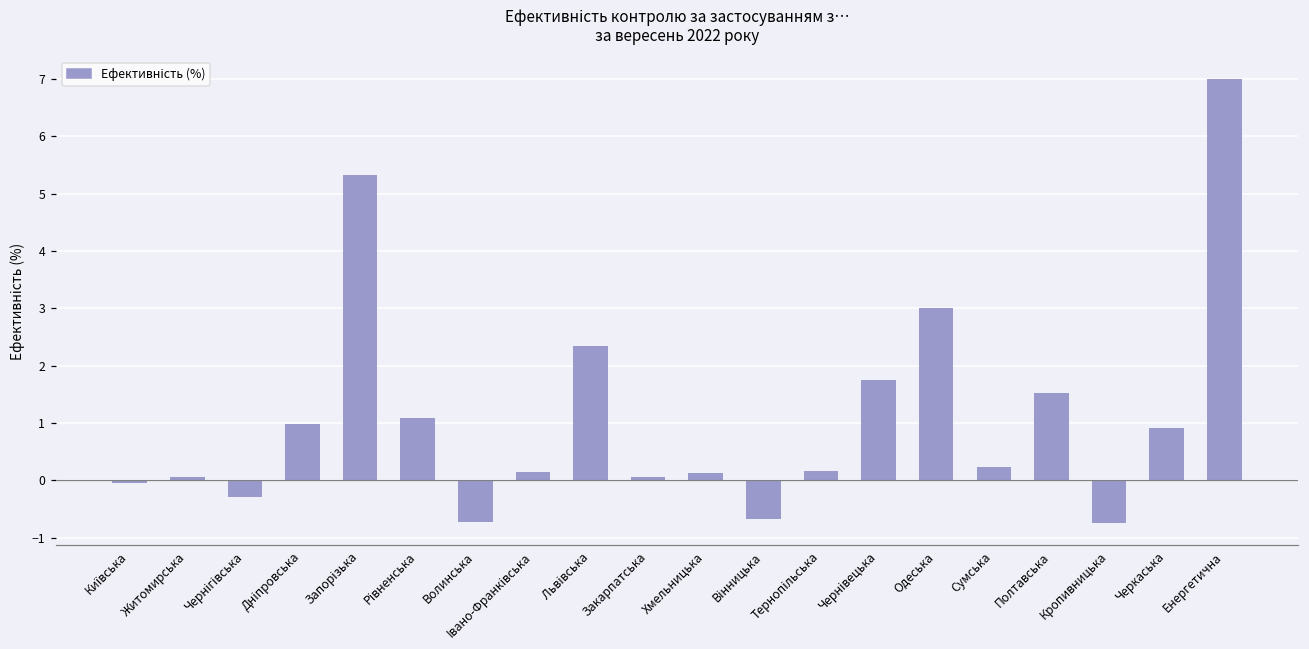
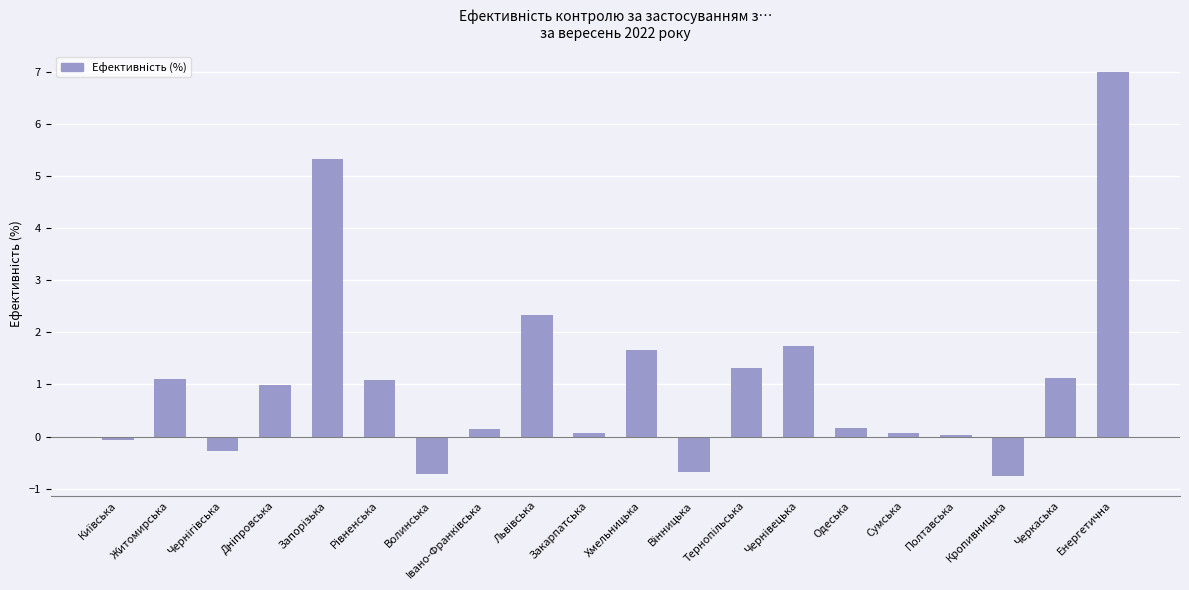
  {
    "Київська": -0.1,
-   "Житомирська": 0.1,
+   "Житомирська": 1.1,
    "Чернігівська": -0.3,
    "Дніпровська": 1.0,
    "Запорізька": 5.3,
    "Рівненська": 1.1,
    "Волинська": -0.7,
    "Івано-Франківська": 0.1,
    "Львівська": 2.3,
    "Закарпатська": 0.1,
-   "Хмельницька": 0.1,
+   "Хмельницька": 1.7,
    "Вінницька": -0.7,
-   "Тернопільська": 0.2,
+   "Тернопільська": 1.3,
    "Чернівецька": 1.7,
-   "Одеська": 3.0,
-   "Сумська": 0.2,
-   "Полтавська": 1.5,
+   "Одеська": 0.2,
+   "Сумська": 0.1,
+   "Полтавська": 0.0,
    "Кропивницька": -0.7,
-   "Черкаська": 0.9,
+   "Черкаська": 1.1,
    "Енергетична": 7.0
  }
